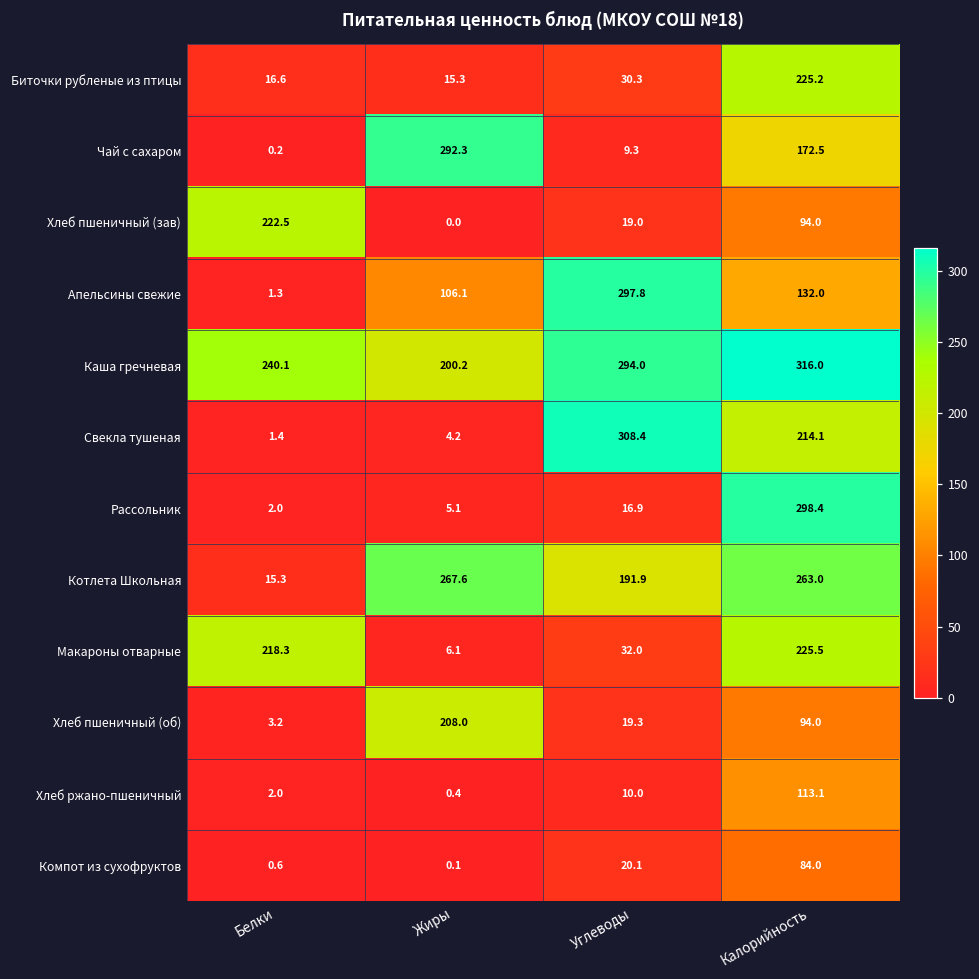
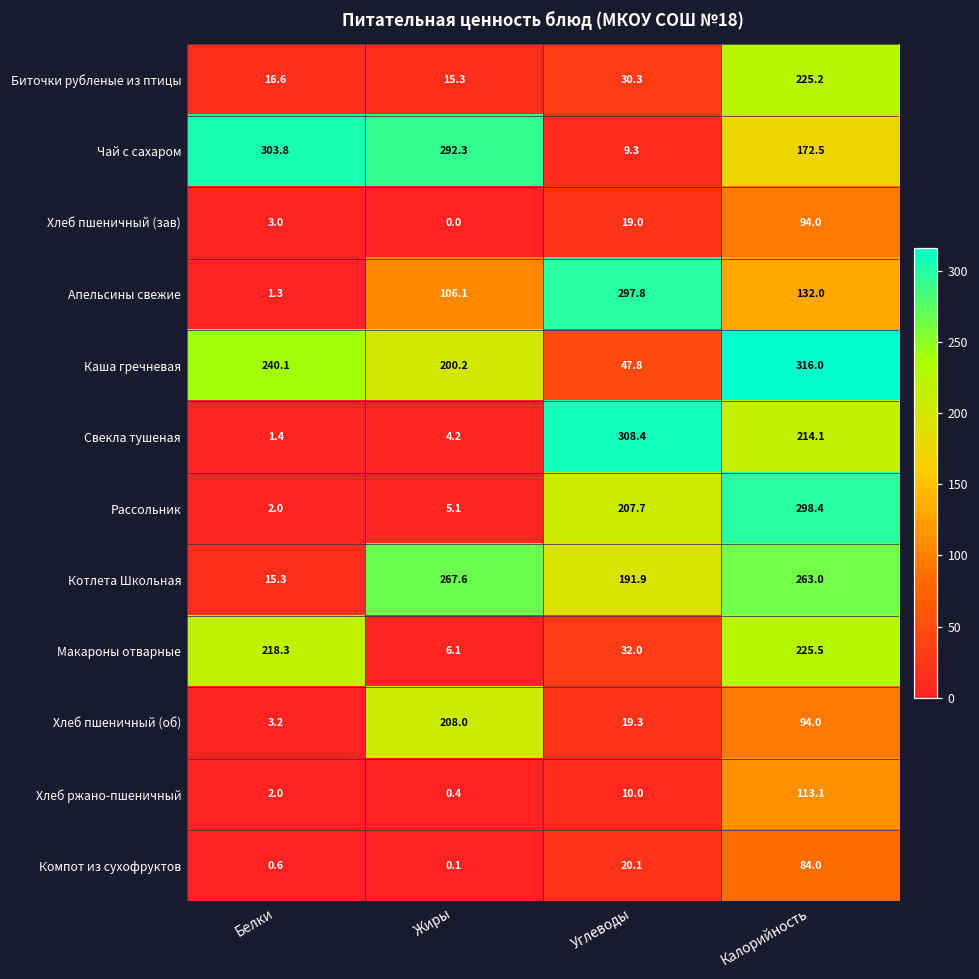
  {
    "Биточки рубленые из птицы": {
      "Белки": 16.6,
      "Жиры": 15.3,
      "Углеводы": 30.3,
      "Калорийность": 225.2
    },
    "Чай с сахаром": {
-     "Белки": 0.2,
+     "Белки": 303.8,
      "Жиры": 292.3,
      "Углеводы": 9.3,
      "Калорийность": 172.5
    },
    "Хлеб пшеничный (зав)": {
-     "Белки": 222.5,
+     "Белки": 3.0,
      "Жиры": 0.0,
      "Углеводы": 19.0,
      "Калорийность": 94.0
    },
    "Апельсины свежие": {
      "Белки": 1.3,
      "Жиры": 106.1,
      "Углеводы": 297.8,
      "Калорийность": 132.0
    },
    "Каша гречневая": {
      "Белки": 240.1,
      "Жиры": 200.2,
-     "Углеводы": 294.0,
+     "Углеводы": 47.8,
      "Калорийность": 316.0
    },
    "Свекла тушеная": {
      "Белки": 1.4,
      "Жиры": 4.2,
      "Углеводы": 308.4,
      "Калорийность": 214.1
    },
    "Рассольник": {
      "Белки": 2.0,
      "Жиры": 5.1,
-     "Углеводы": 16.9,
+     "Углеводы": 207.7,
      "Калорийность": 298.4
    },
    "Котлета Школьная": {
      "Белки": 15.3,
      "Жиры": 267.6,
      "Углеводы": 191.9,
      "Калорийность": 263.0
    },
    "Макароны отварные": {
      "Белки": 218.3,
      "Жиры": 6.1,
      "Углеводы": 32.0,
      "Калорийность": 225.5
    },
    "Хлеб пшеничный (об)": {
      "Белки": 3.2,
      "Жиры": 208.0,
      "Углеводы": 19.3,
      "Калорийность": 94.0
    },
    "Хлеб ржано-пшеничный": {
      "Белки": 2.0,
      "Жиры": 0.4,
      "Углеводы": 10.0,
      "Калорийность": 113.1
    },
    "Компот из сухофруктов": {
      "Белки": 0.6,
      "Жиры": 0.1,
      "Углеводы": 20.1,
      "Калорийность": 84.0
    }
  }
